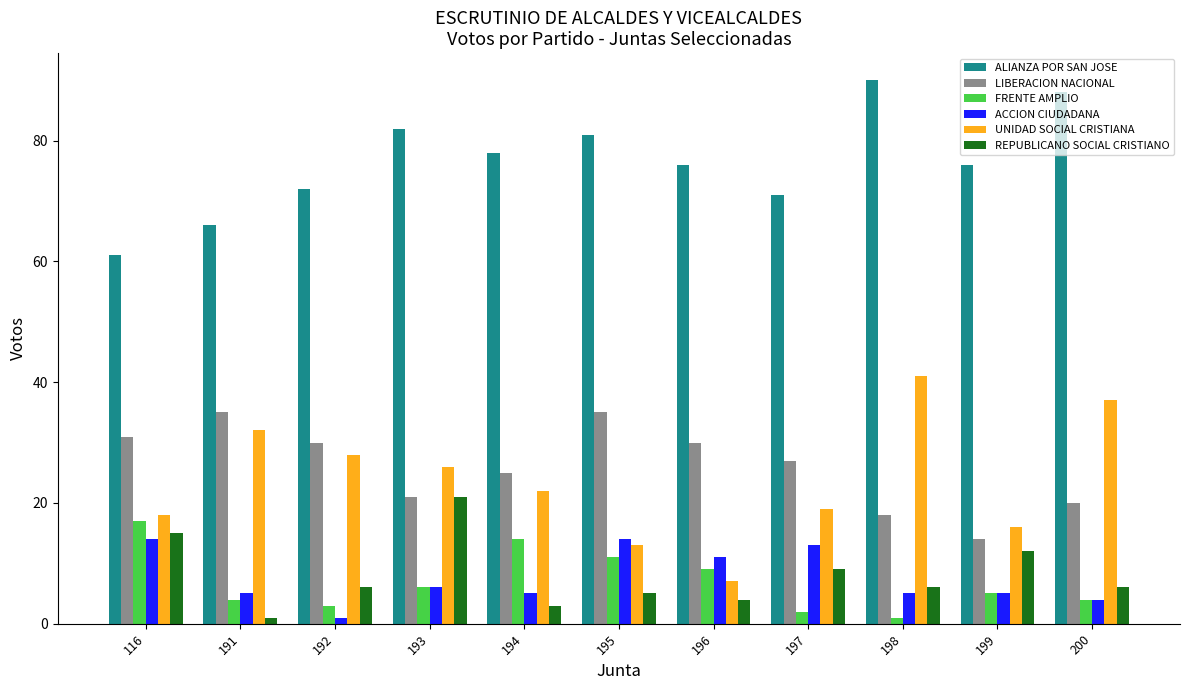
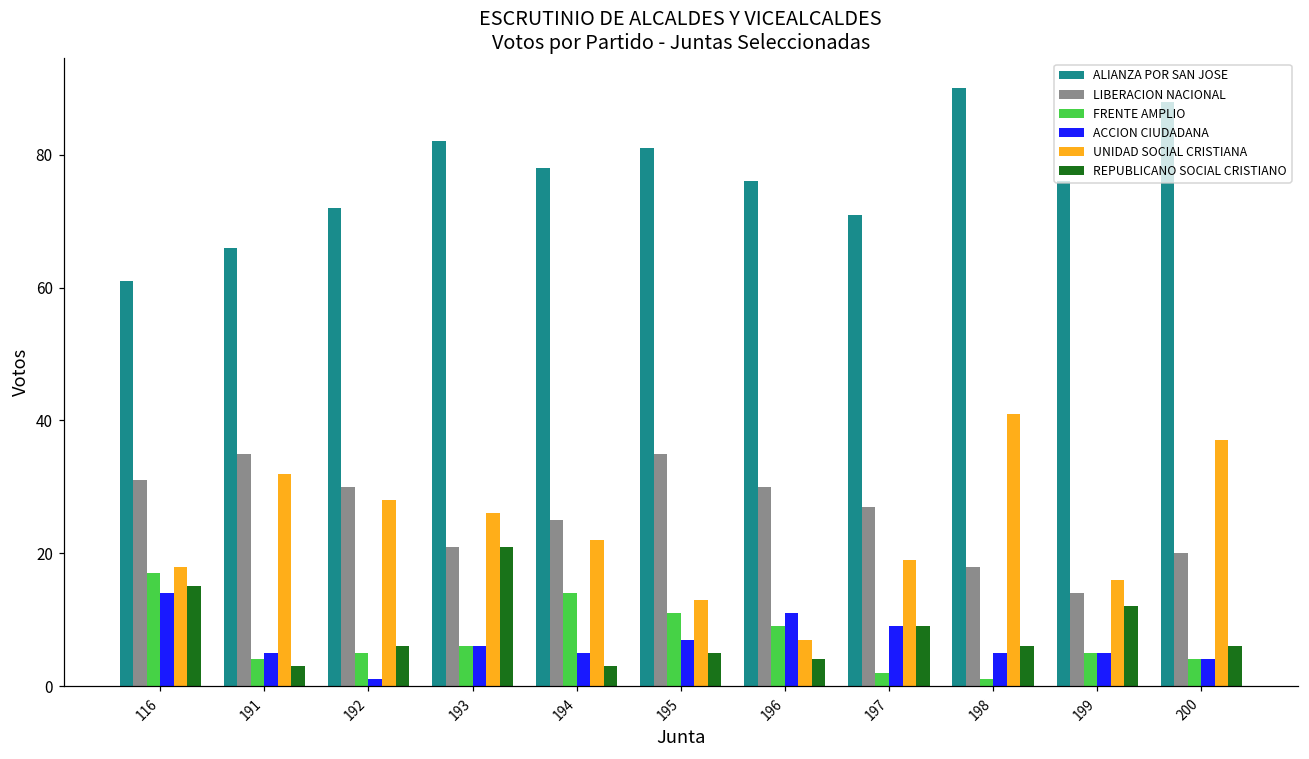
  {
    "ALIANZA POR SAN JOSE": {
      "116": 61,
      "191": 66,
      "192": 72,
      "193": 82,
      "194": 78,
      "195": 81,
      "196": 76,
      "197": 71,
      "198": 90,
      "199": 76
    },
    "LIBERACION NACIONAL": {
      "116": 31,
      "191": 35,
      "192": 30,
      "193": 21,
      "194": 25,
      "195": 35,
      "196": 30,
      "197": 27,
      "198": 18,
      "199": 14,
      "200": 20
    },
    "FRENTE AMPLIO": {
      "116": 17,
      "191": 4,
-     "192": 3,
+     "192": 5,
      "193": 6,
      "194": 14,
      "195": 11,
      "196": 9,
      "197": 2,
      "198": 1,
      "199": 5,
      "200": 4
    },
    "ACCION CIUDADANA": {
      "116": 14,
      "191": 5,
      "192": 1,
      "193": 6,
      "194": 5,
-     "195": 14,
+     "195": 7,
      "196": 11,
-     "197": 13,
+     "197": 9,
      "198": 5,
      "199": 5,
      "200": 4
    },
    "UNIDAD SOCIAL CRISTIANA": {
      "116": 18,
      "191": 32,
      "192": 28,
      "193": 26,
      "194": 22,
      "195": 13,
      "196": 7,
      "197": 19,
      "198": 41,
      "199": 16,
      "200": 37
    },
    "REPUBLICANO SOCIAL CRISTIANO": {
      "116": 15,
-     "191": 1,
+     "191": 3,
      "192": 6,
      "193": 21,
      "194": 3,
      "195": 5,
      "196": 4,
      "197": 9,
      "198": 6,
      "199": 12,
      "200": 6
    }
  }
